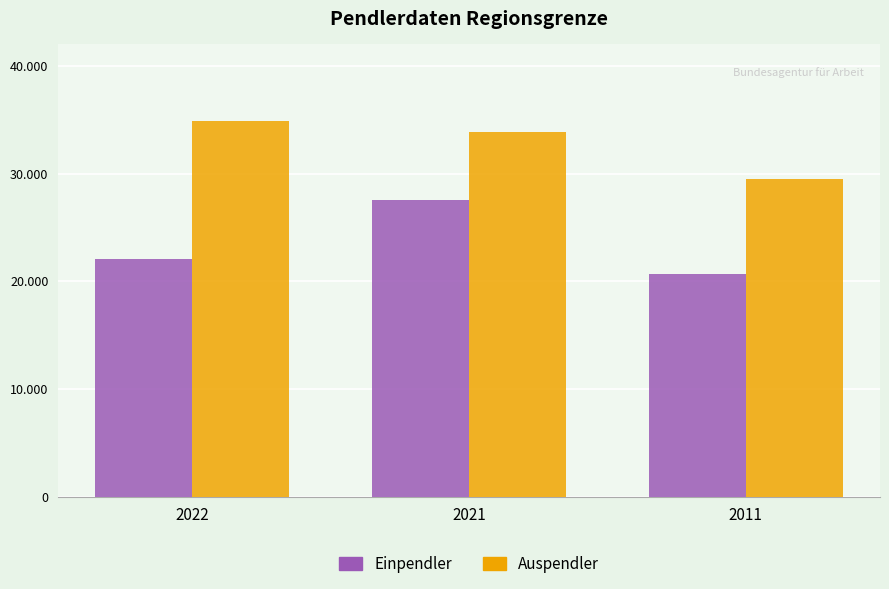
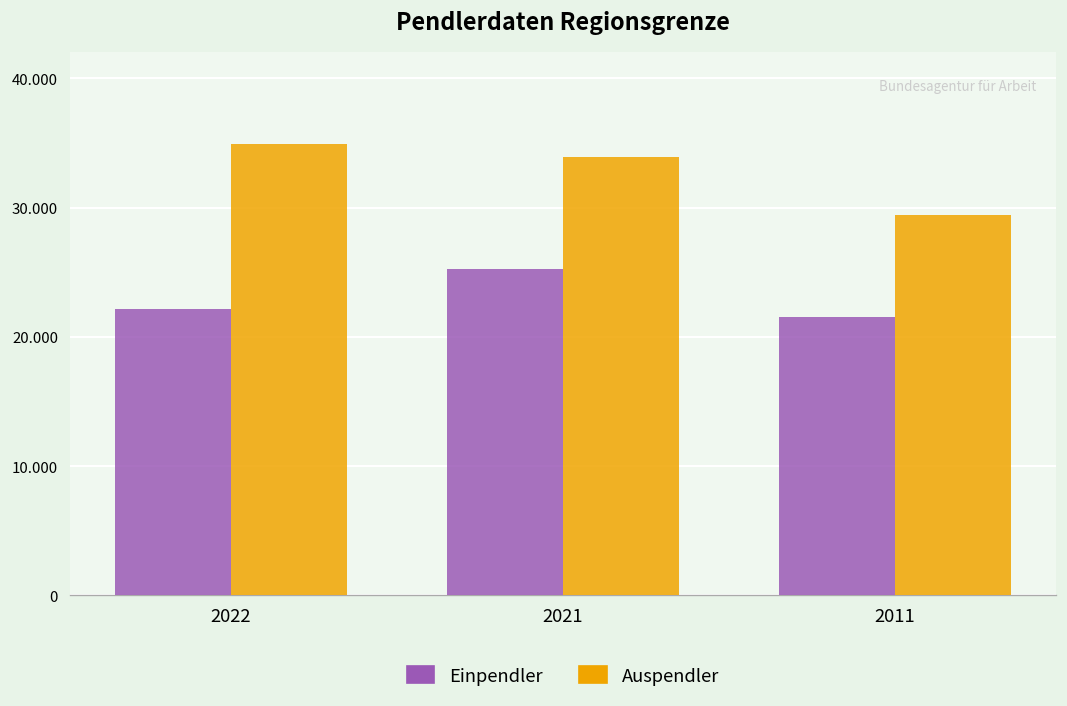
  {
    "Einpendler": {
      "2022": 22.1,
-     "2021": 27.5,
-     "2011": 20.7
+     "2021": 25.2,
+     "2011": 21.5
    },
    "Auspendler": {
      "2022": 34.9,
      "2021": 33.9,
      "2011": 29.5
    }
  }
